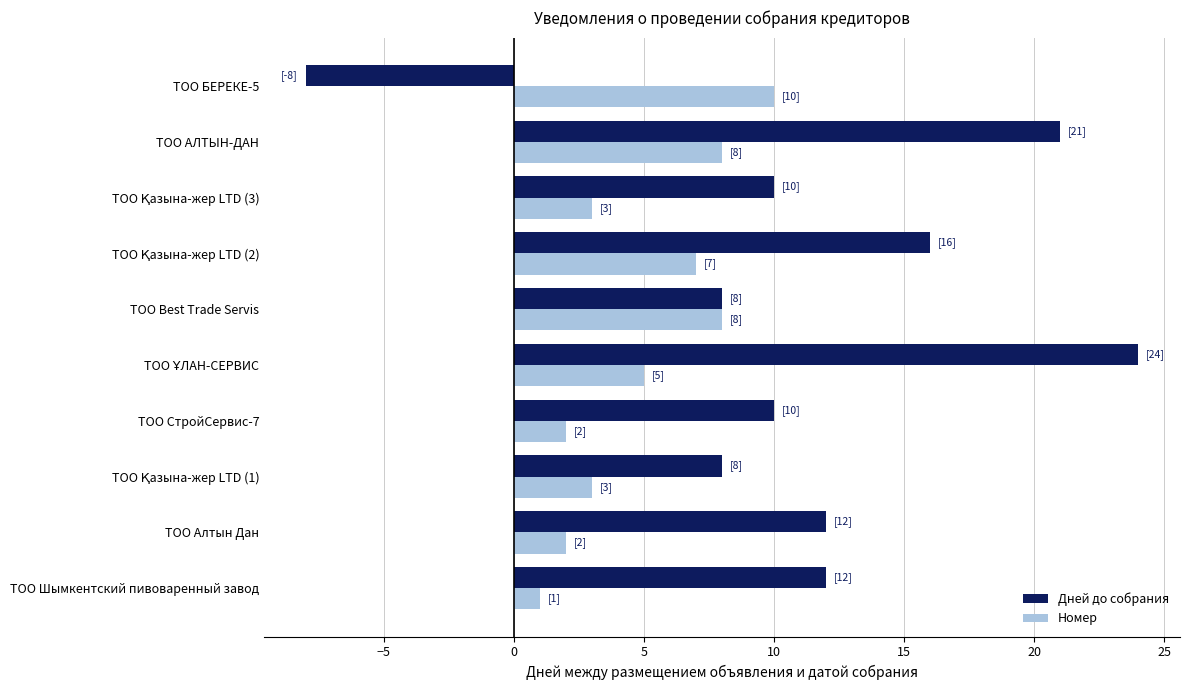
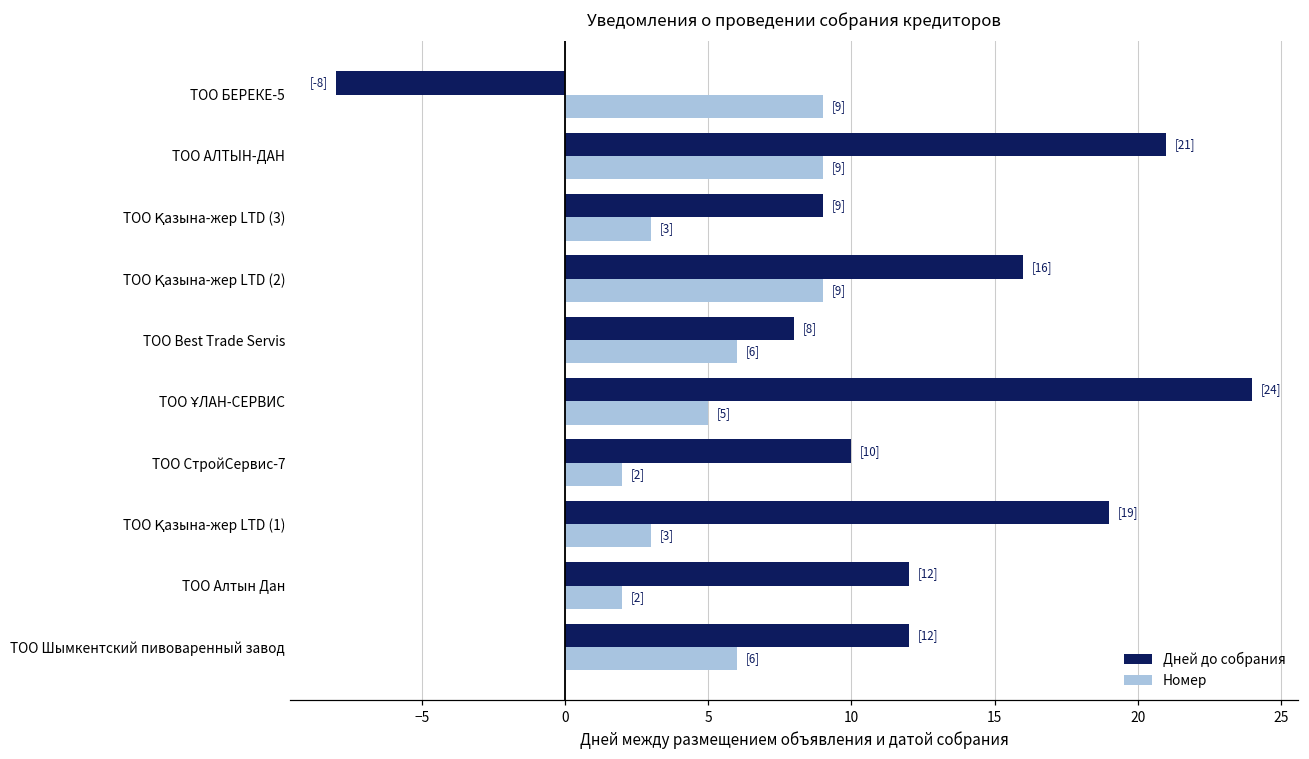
  {
    "Дней до собрания": {
      "ТОО БЕРЕКЕ-5": "-8]",
      "ТОО АЛТЫН-ДАН": "21]",
-     "ТОО Қазына-жер LTD (3)": "10]",
+     "ТОО Қазына-жер LTD (3)": "9]",
      "ТОО Қазына-жер LTD (2)": "16]",
      "ТОО Best Trade Servis": "8]",
      "ТОО ҰЛАН-СЕРВИС": "24]",
      "ТОО СтройСервис-7": "10]",
-     "ТОО Қазына-жер LTD (1)": "8]",
+     "ТОО Қазына-жер LTD (1)": "19]",
      "ТОО Алтын Дан": "12]",
      "ТОО Шымкентский пивоваренный завод": "12]"
    },
    "Номер": {
-     "ТОО БЕРЕКЕ-5": "10]",
-     "ТОО АЛТЫН-ДАН": "8]",
+     "ТОО БЕРЕКЕ-5": "9]",
+     "ТОО АЛТЫН-ДАН": "9]",
      "ТОО Қазына-жер LTD (3)": "3]",
-     "ТОО Қазына-жер LTD (2)": "7]",
-     "ТОО Best Trade Servis": "8]",
+     "ТОО Қазына-жер LTD (2)": "9]",
+     "ТОО Best Trade Servis": "6]",
      "ТОО ҰЛАН-СЕРВИС": "5]",
      "ТОО СтройСервис-7": "2]",
      "ТОО Қазына-жер LTD (1)": "3]",
      "ТОО Алтын Дан": "2]",
-     "ТОО Шымкентский пивоваренный завод": "1]"
+     "ТОО Шымкентский пивоваренный завод": "6]"
    }
  }
